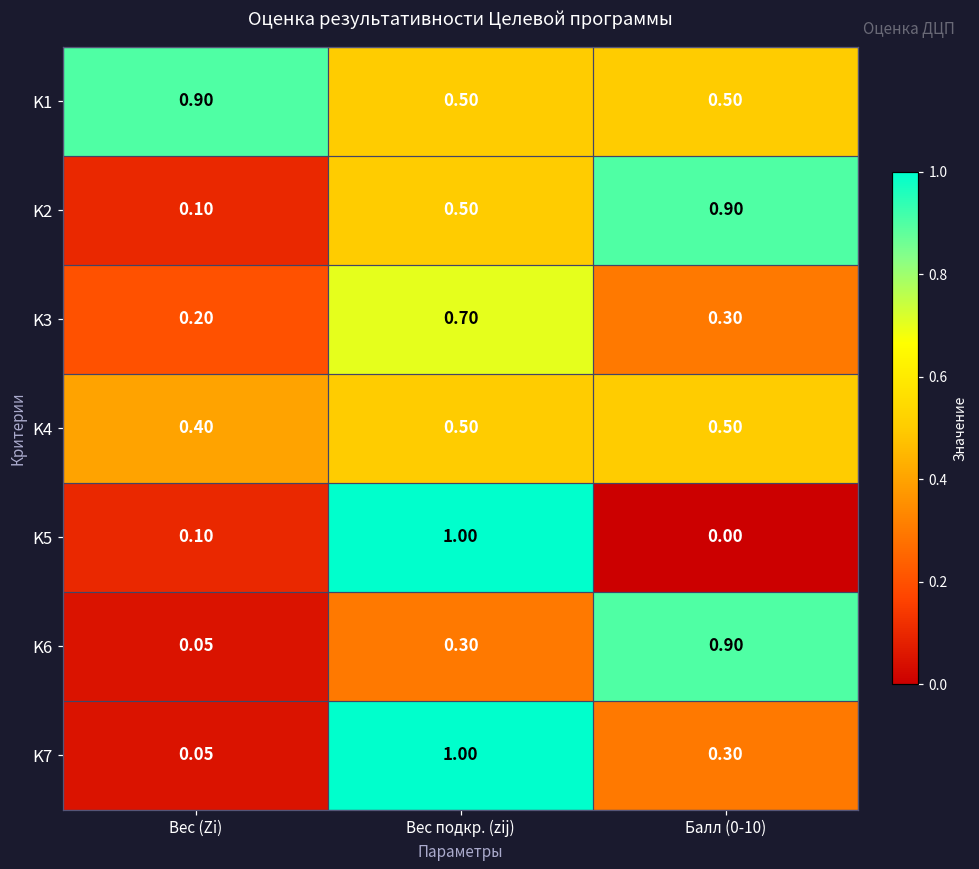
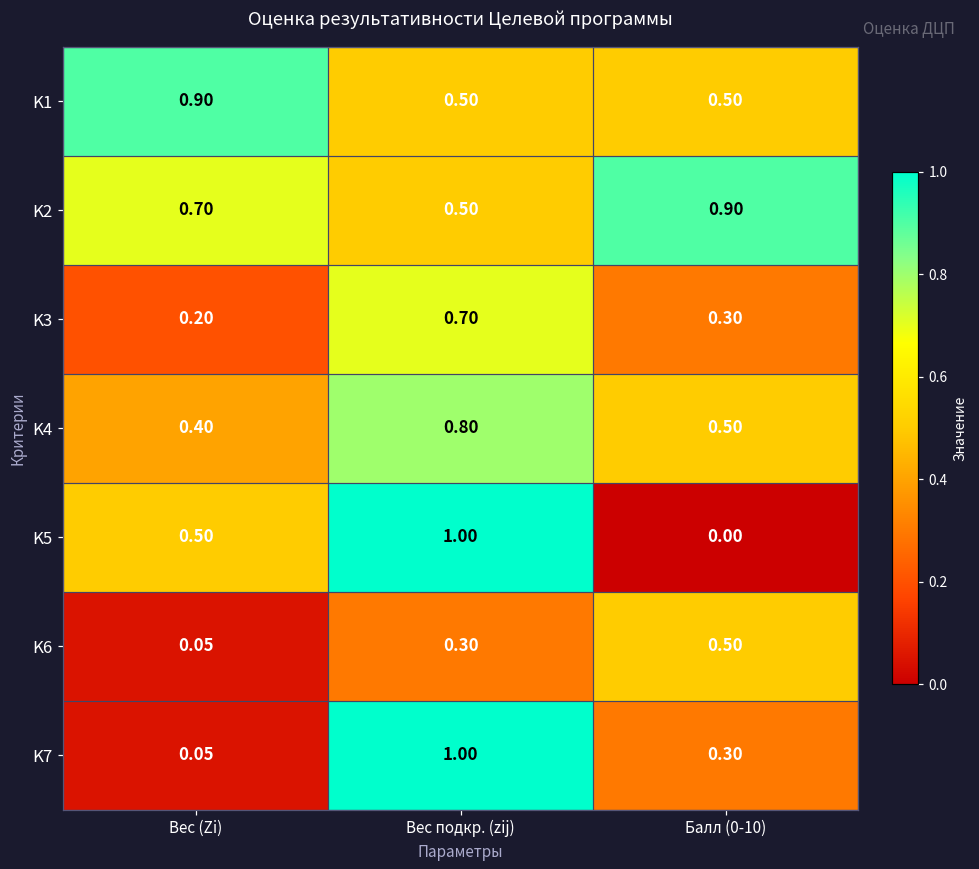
  {
    "K1": {
      "Вес (Zi)": 0.90,
      "Вес подкр. (zij)": 0.50,
      "Балл (0-10)": 0.50
    },
    "K2": {
-     "Вес (Zi)": 0.10,
+     "Вес (Zi)": 0.70,
      "Вес подкр. (zij)": 0.50,
      "Балл (0-10)": 0.90
    },
    "K3": {
      "Вес (Zi)": 0.20,
      "Вес подкр. (zij)": 0.70,
      "Балл (0-10)": 0.30
    },
    "K4": {
      "Вес (Zi)": 0.40,
-     "Вес подкр. (zij)": 0.50,
+     "Вес подкр. (zij)": 0.80,
      "Балл (0-10)": 0.50
    },
    "K5": {
-     "Вес (Zi)": 0.10,
+     "Вес (Zi)": 0.50,
      "Вес подкр. (zij)": 1.00,
      "Балл (0-10)": 0.00
    },
    "K6": {
      "Вес (Zi)": 0.05,
      "Вес подкр. (zij)": 0.30,
-     "Балл (0-10)": 0.90
+     "Балл (0-10)": 0.50
    },
    "K7": {
      "Вес (Zi)": 0.05,
      "Вес подкр. (zij)": 1.00,
      "Балл (0-10)": 0.30
    }
  }
